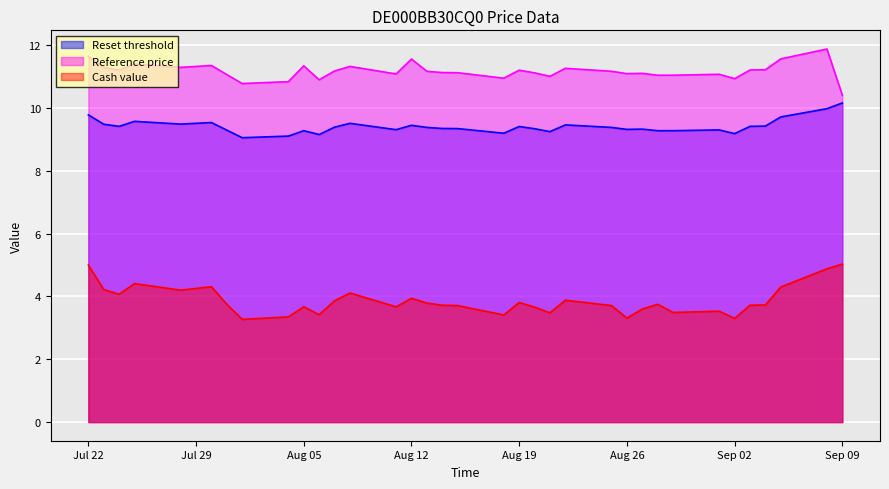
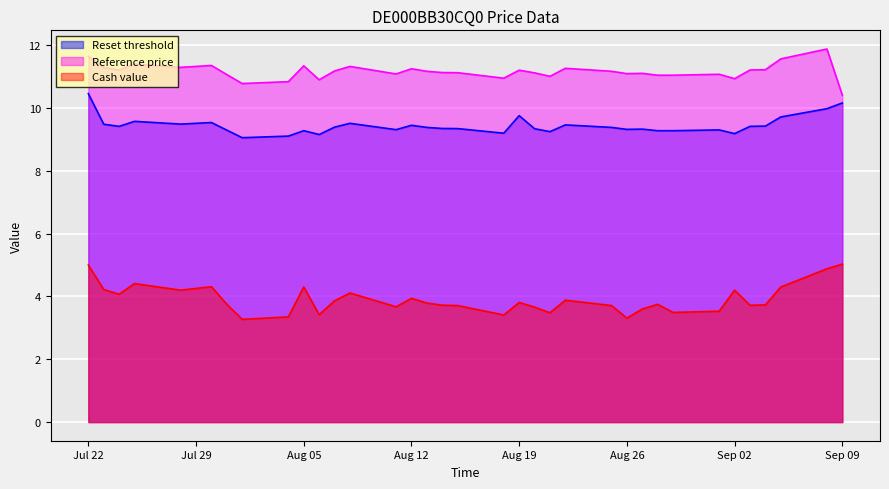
  {
    "Reset threshold": {
-     "Jul 22": 9.8,
+     "Jul 22": 10.5,
      "Aug 05": 9.3,
      "Aug 12": 9.5,
-     "Aug 19": 9.4,
+     "Aug 19": 9.8,
      "Aug 26": 9.3,
      "Sep 02": 9.2,
      "Sep 09": 10.2
    },
    "Reference price": {
      "Aug 05": 11.3,
-     "Aug 12": 11.6,
+     "Aug 12": 11.3,
      "Aug 19": 11.2,
      "Aug 26": 11.1,
      "Sep 02": 10.9,
      "Sep 09": 10.4
    },
    "Cash value": {
      "Jul 22": 5.0,
-     "Aug 05": 3.7,
+     "Aug 05": 4.3,
      "Aug 12": 3.9,
      "Aug 19": 3.8,
      "Aug 26": 3.3,
-     "Sep 02": 3.3,
+     "Sep 02": 4.2,
      "Sep 09": 5.0
    }
  }
